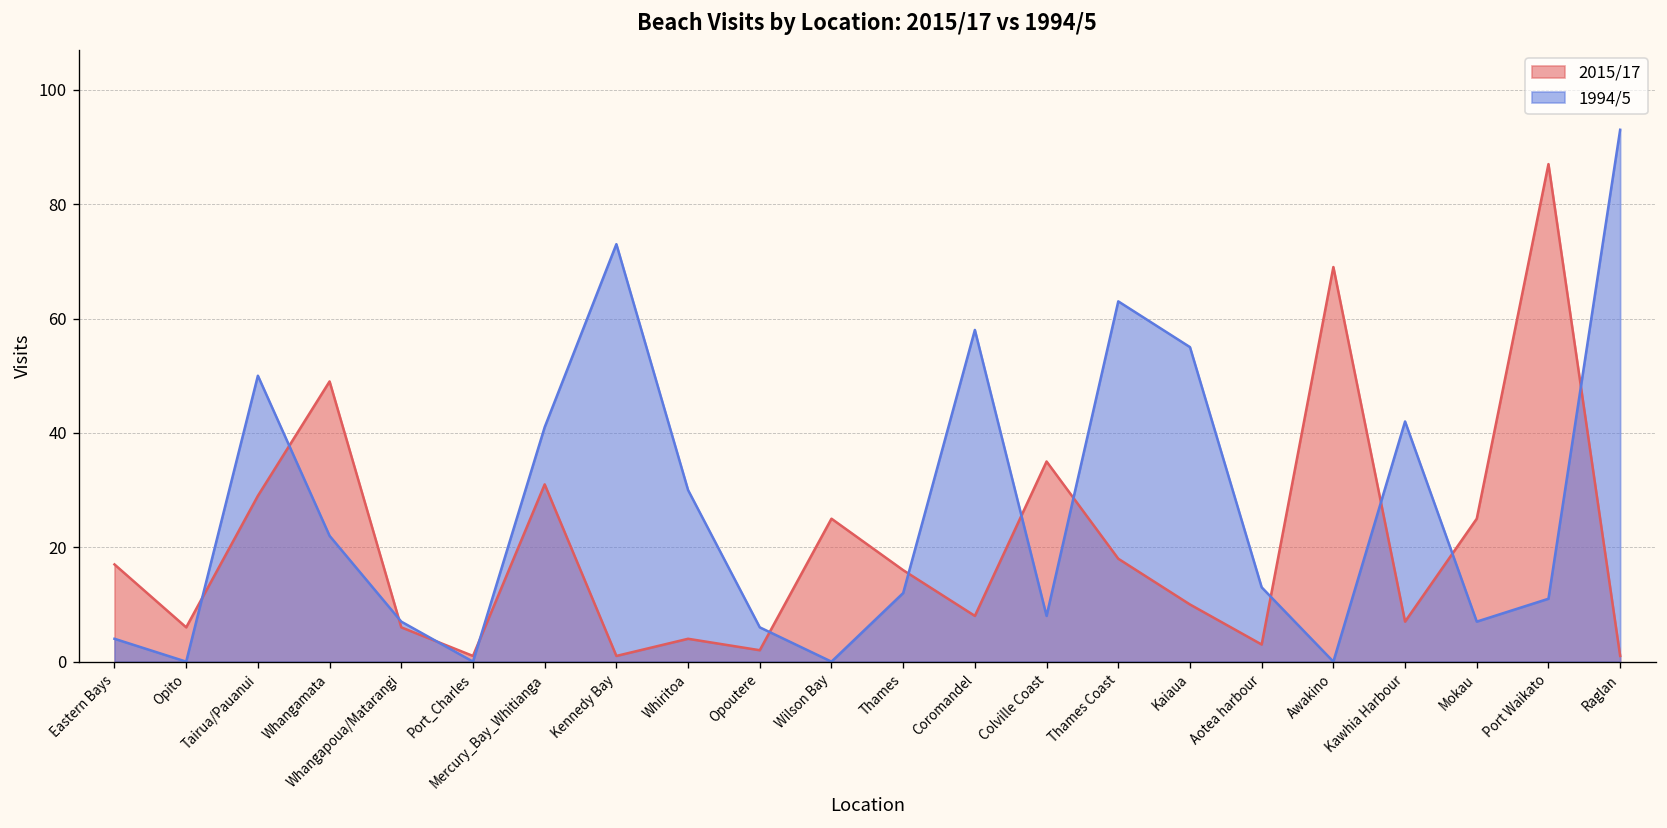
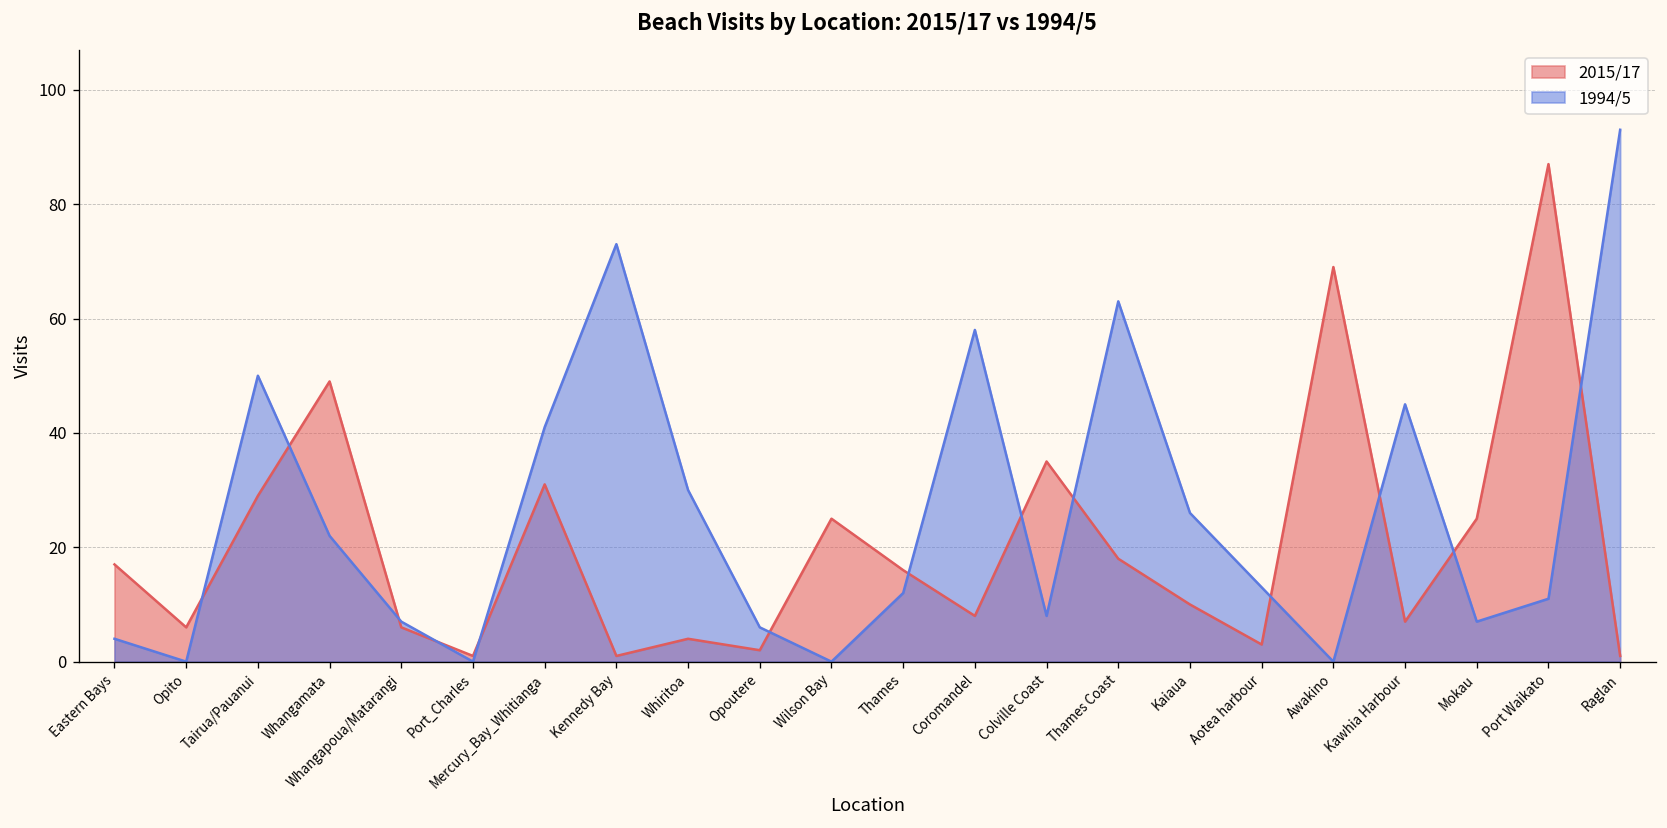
  {
    "2015/17": {
      "Eastern Bays": 17,
      "Opito": 6,
      "Tairua/Pauanui": 29,
      "Whangamata": 49,
      "Whangapoua/Matarangi": 6,
      "Port_Charles": 1,
      "Mercury_Bay_Whitianga": 31,
      "Kennedy Bay": 1,
      "Whiritoa": 4,
      "Opoutere": 2,
      "Wilson Bay": 25,
      "Thames": 16,
      "Coromandel": 8,
      "Colville Coast": 35,
      "Thames Coast": 18,
      "Kaiaua": 10,
      "Aotea harbour": 3,
      "Awakino": 69,
      "Kawhia Harbour": 7,
      "Mokau": 25,
      "Port Waikato": 87,
      "Raglan": 1
    },
    "1994/5": {
      "Eastern Bays": 4,
      "Opito": 0,
      "Tairua/Pauanui": 50,
      "Whangamata": 22,
      "Whangapoua/Matarangi": 7,
      "Port_Charles": 0,
      "Mercury_Bay_Whitianga": 41,
      "Kennedy Bay": 73,
      "Whiritoa": 30,
      "Opoutere": 6,
      "Wilson Bay": 0,
      "Thames": 12,
      "Coromandel": 58,
      "Colville Coast": 8,
      "Thames Coast": 63,
-     "Kaiaua": 55,
+     "Kaiaua": 26,
      "Aotea harbour": 13,
      "Awakino": 0,
-     "Kawhia Harbour": 42,
+     "Kawhia Harbour": 45,
      "Mokau": 7,
      "Port Waikato": 11,
      "Raglan": 93
    }
  }
